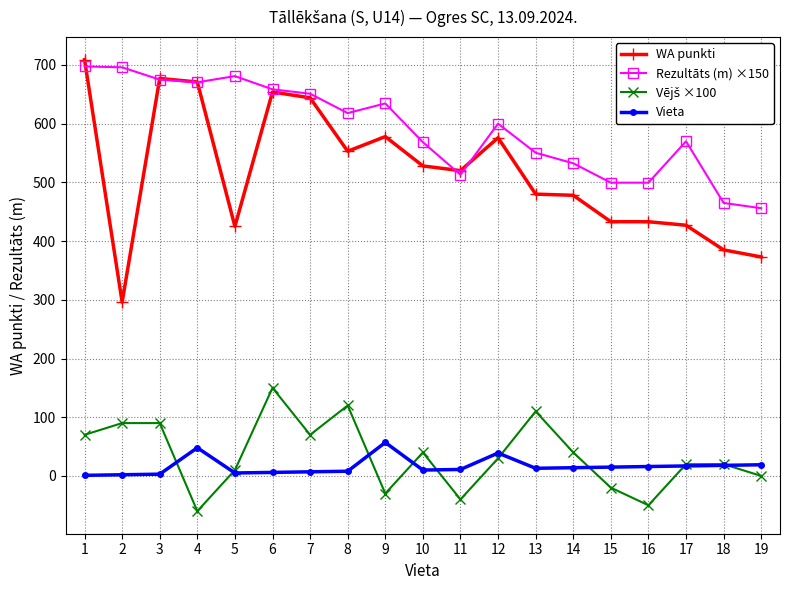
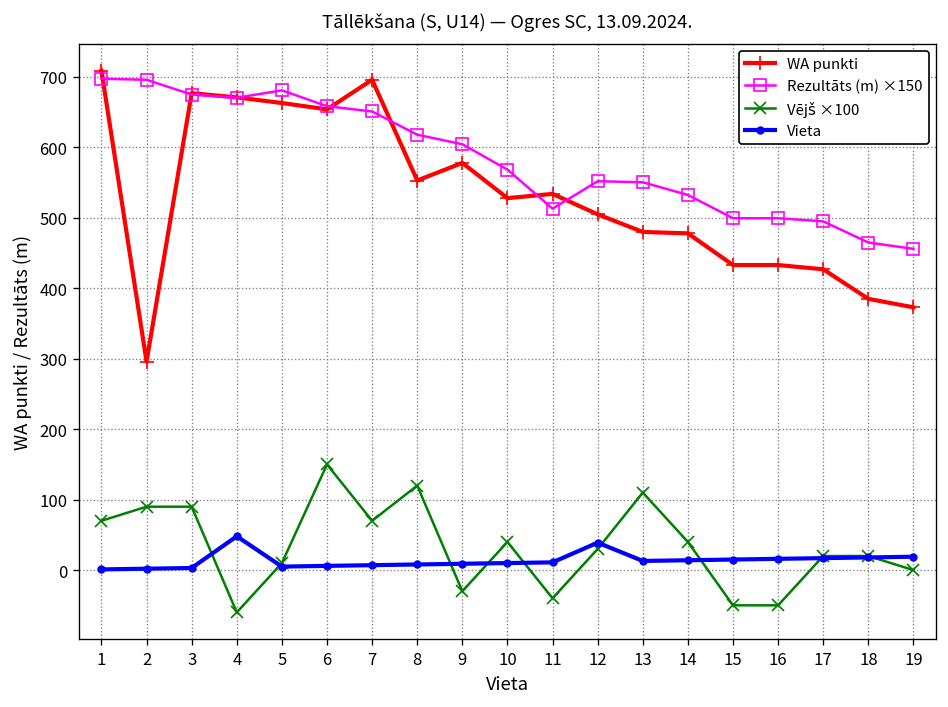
  {
    "WA punkti": {
      "1": 710,
      "2": 300,
-     "5": 430,
+     "5": 660,
      "6": 650,
-     "7": 640,
+     "7": 700,
      "8": 550,
      "9": 580,
      "10": 530,
-     "11": 520,
-     "12": 580,
+     "11": 530,
+     "12": 510,
      "13": 480,
      "14": 480,
      "15": 430,
      "16": 430,
      "17": 430,
      "18": 390,
      "19": 370
    },
    "Rezultāts (m) ×150": {
      "1": 700,
      "2": 700,
      "5": 680,
      "6": 660,
      "7": 650,
      "8": 620,
-     "9": 630,
+     "9": 600,
      "10": 570,
      "11": 510,
-     "12": 600,
+     "12": 550,
      "13": 550,
      "14": 530,
      "15": 500,
      "16": 500,
-     "17": 570,
+     "17": 500,
      "18": 470,
      "19": 460
    },
    "Vējš ×100": {
      "1": 70,
      "2": 90,
      "3": 90,
      "4": -60,
      "5": 10,
      "6": 150,
      "7": 70,
      "8": 120,
      "9": -30,
      "10": 40,
      "11": -40,
      "12": 30,
      "13": 110,
      "14": 40,
-     "15": -20,
+     "15": -50,
      "16": -50,
      "19": 0
    },
    "Vieta": {
      "1": 0,
      "2": 0,
      "3": 0,
      "4": 50,
      "5": 10,
      "6": 10,
      "7": 10,
      "8": 10,
-     "9": 60,
+     "9": 10,
      "10": 10,
      "11": 10,
      "12": 40,
      "13": 10,
      "14": 10,
      "15": 20,
      "16": 20,
      "19": 20
    }
  }
